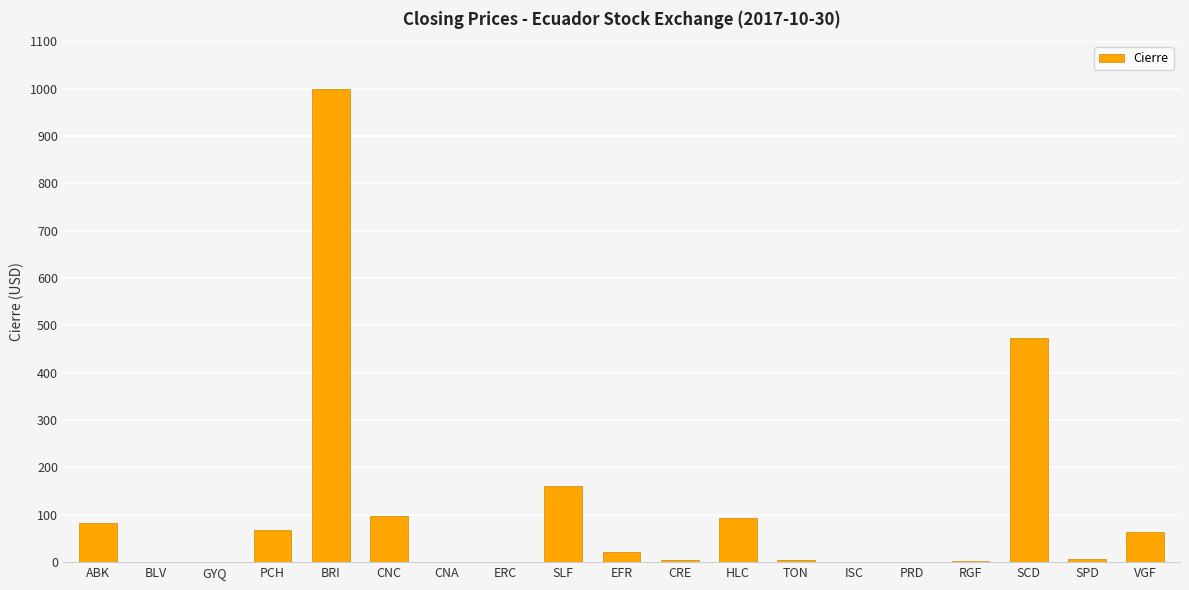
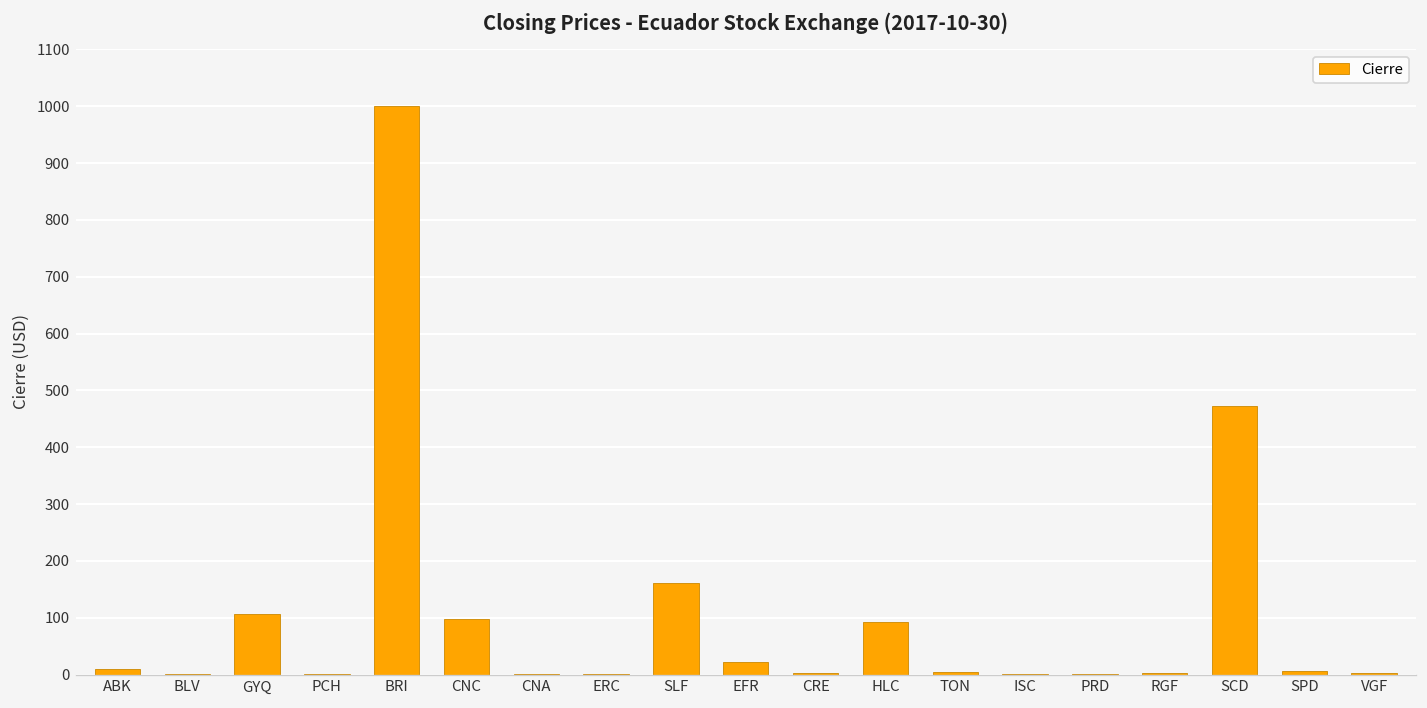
  {
-   "ABK": 80,
-   "GYQ": 0,
-   "PCH": 70,
+   "ABK": 10,
+   "GYQ": 110,
+   "PCH": 0,
    "BRI": 1000,
    "CNC": 100,
    "SLF": 160,
    "EFR": 20,
    "HLC": 90,
    "SCD": 470,
    "SPD": 10,
-   "VGF": 60
+   "VGF": 0
  }
